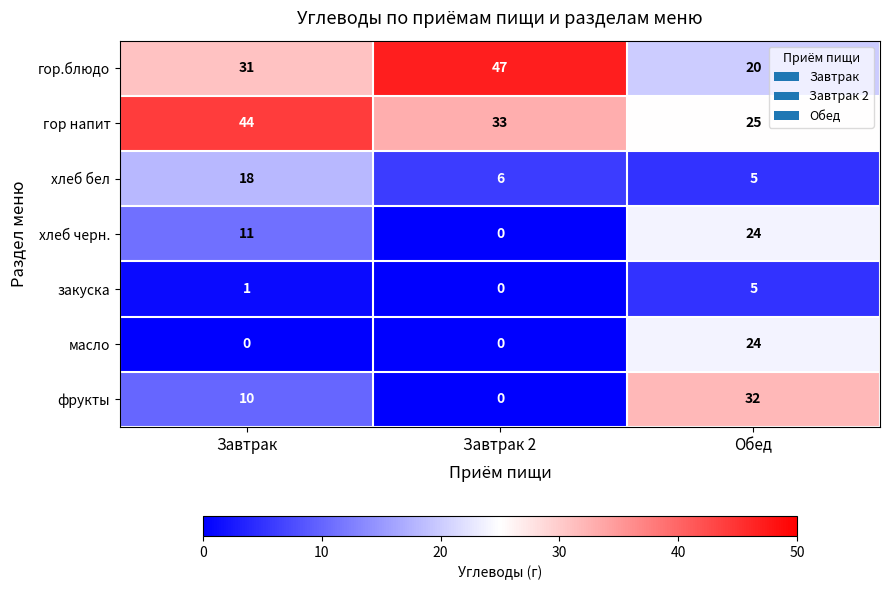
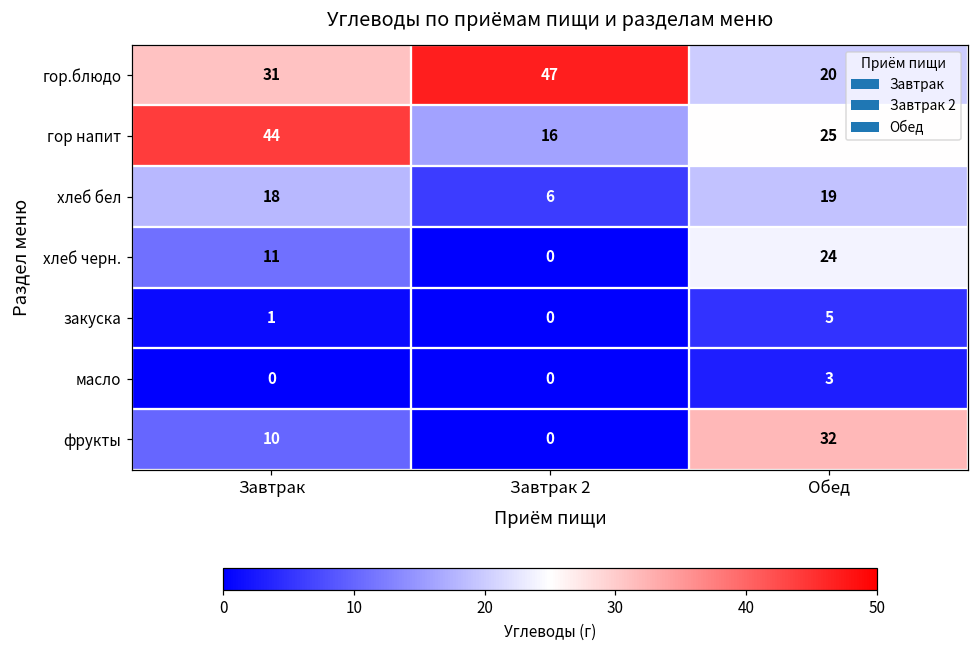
  {
    "гор.блюдо": {
      "Завтрак": 31,
      "Завтрак 2": 47,
      "Обед": 20
    },
    "гор напит": {
      "Завтрак": 44,
-     "Завтрак 2": 33,
+     "Завтрак 2": 16,
      "Обед": 25
    },
    "хлеб бел": {
      "Завтрак": 18,
      "Завтрак 2": 6,
-     "Обед": 5
+     "Обед": 19
    },
    "хлеб черн.": {
      "Завтрак": 11,
      "Завтрак 2": 0,
      "Обед": 24
    },
    "закуска": {
      "Завтрак": 1,
      "Завтрак 2": 0,
      "Обед": 5
    },
    "масло": {
      "Завтрак": 0,
      "Завтрак 2": 0,
-     "Обед": 24
+     "Обед": 3
    },
    "фрукты": {
      "Завтрак": 10,
      "Завтрак 2": 0,
      "Обед": 32
    }
  }
